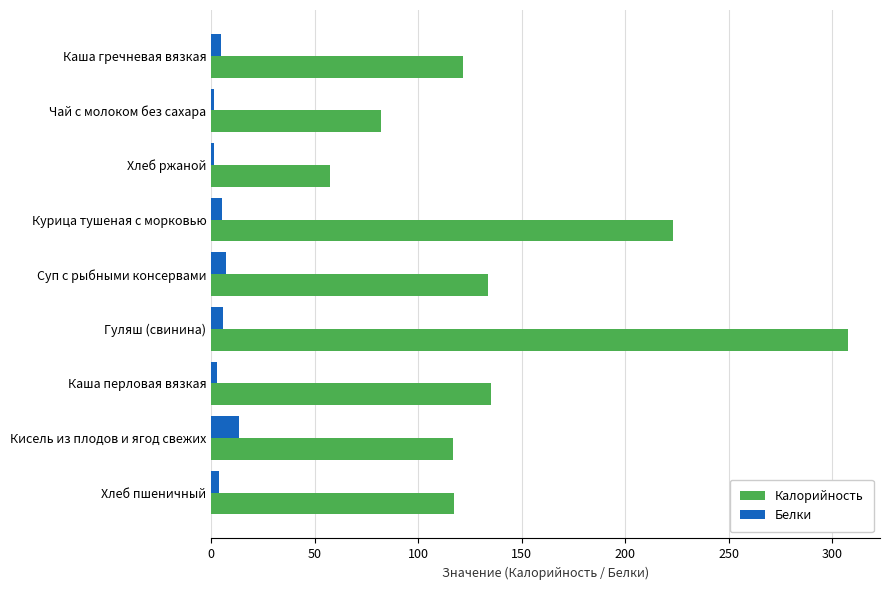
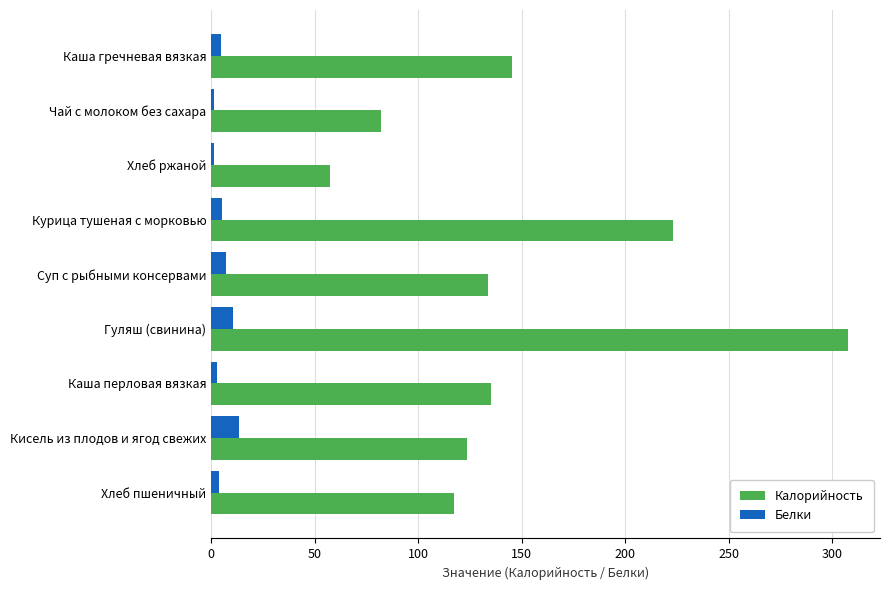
  {
    "Калорийность": {
-     "Каша гречневая вязкая": 122,
+     "Каша гречневая вязкая": 145,
      "Чай с молоком без сахара": 82,
      "Хлеб ржаной": 58,
      "Курица тушеная с морковью": 223,
      "Суп с рыбными консервами": 134,
      "Гуляш (свинина)": 308,
      "Каша перловая вязкая": 135,
-     "Кисель из плодов и ягод свежих": 117,
+     "Кисель из плодов и ягод свежих": 124,
      "Хлеб пшеничный": 117
    },
    "Белки": {
      "Каша гречневая вязкая": 5,
      "Чай с молоком без сахара": 2,
      "Хлеб ржаной": 1,
      "Курица тушеная с морковью": 5,
      "Суп с рыбными консервами": 7,
-     "Гуляш (свинина)": 6,
+     "Гуляш (свинина)": 11,
      "Каша перловая вязкая": 3,
      "Кисель из плодов и ягод свежих": 13,
      "Хлеб пшеничный": 4
    }
  }
